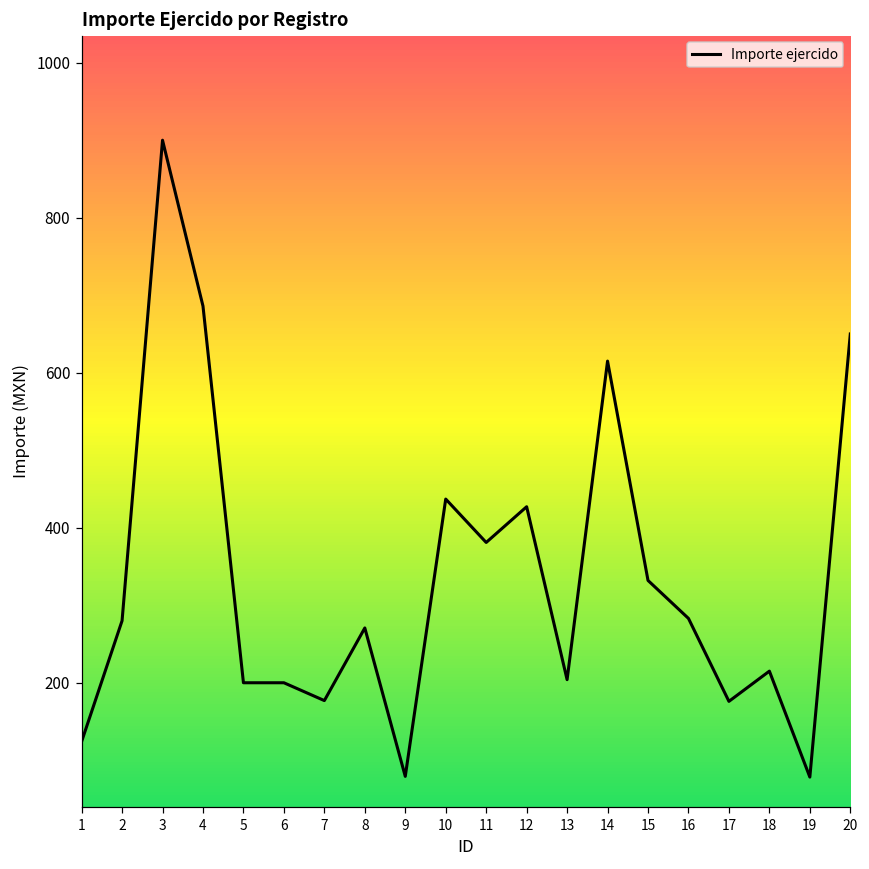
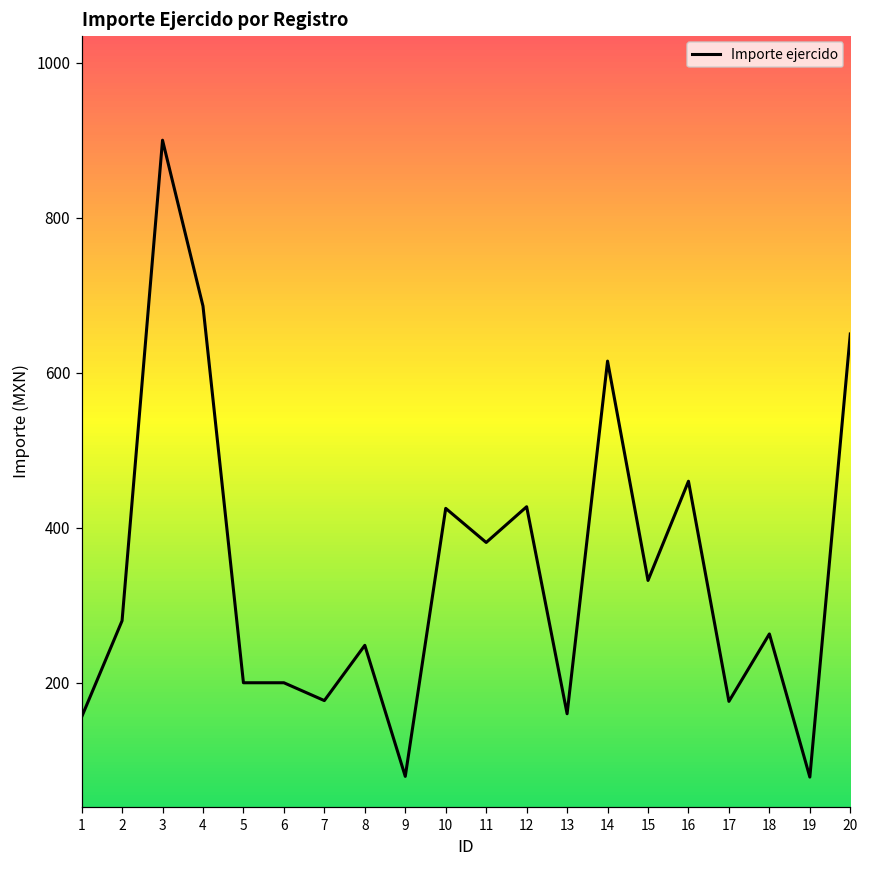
  {
-   "1": 120,
+   "1": 160,
    "2": 280,
    "3": 900,
    "4": 690,
    "5": 200,
    "6": 200,
    "7": 180,
-   "8": 270,
+   "8": 250,
    "9": 80,
-   "10": 440,
+   "10": 430,
    "11": 380,
    "12": 430,
-   "13": 200,
+   "13": 160,
    "14": 620,
    "15": 330,
-   "16": 280,
+   "16": 460,
    "17": 180,
-   "18": 220,
+   "18": 260,
    "19": 80,
    "20": 650
  }
